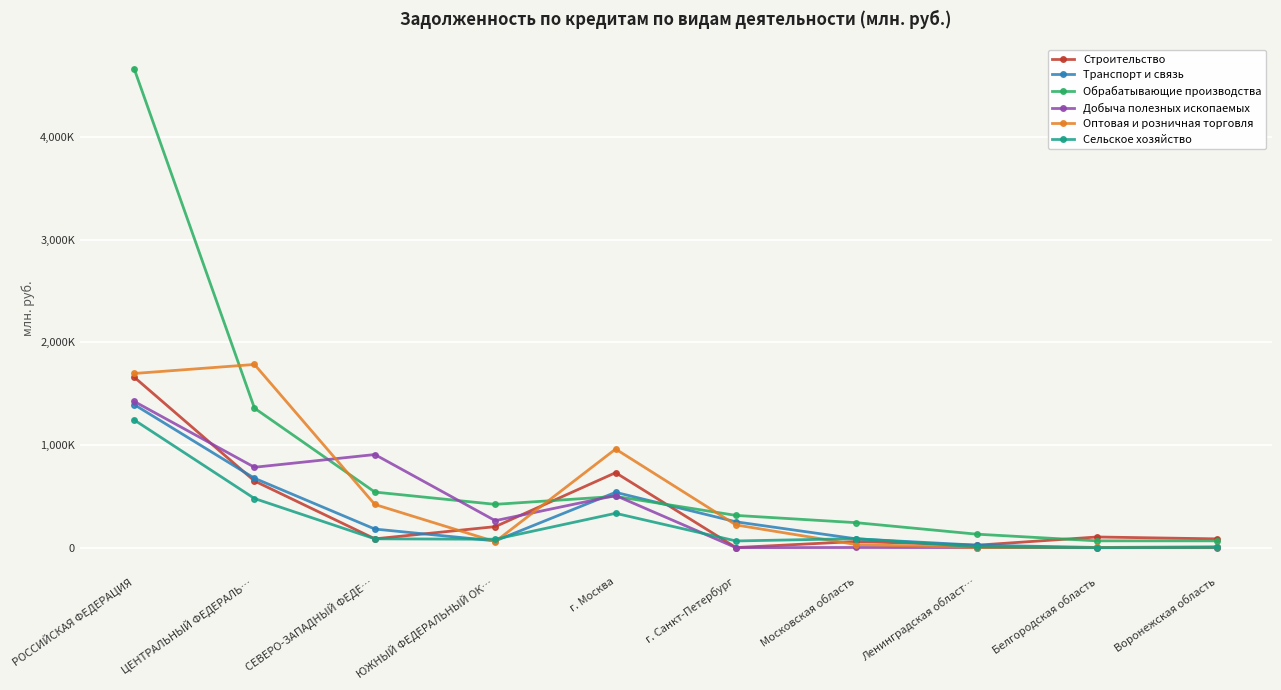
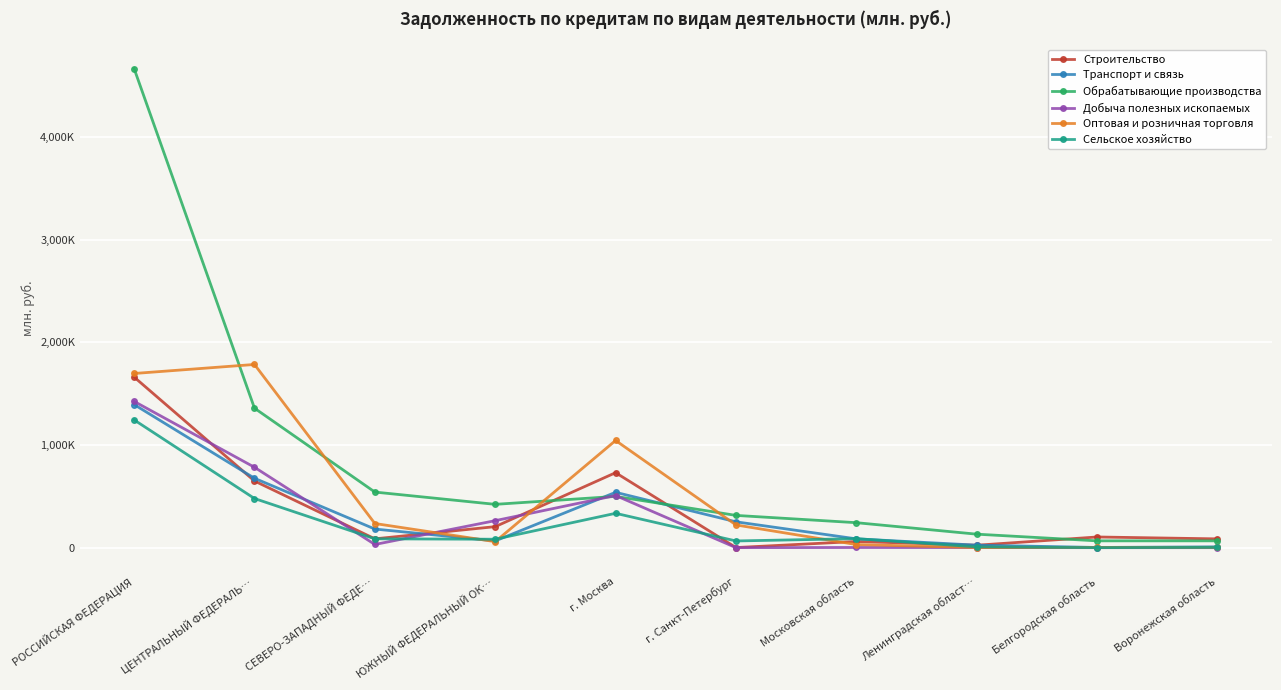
  {
    "Строительство": {
      "РОССИЙСКАЯ ФЕДЕРАЦИЯ": "1,660,000",
      "ЦЕНТРАЛЬНЫЙ ФЕДЕРАЛЬ…": "650,000",
      "ЮЖНЫЙ ФЕДЕРАЛЬНЫЙ ОК…": "200,000",
      "г. Москва": "730,000",
      "Московская область": "60,000",
      "Белгородская область": "100,000"
    },
    "Транспорт и связь": {
      "РОССИЙСКАЯ ФЕДЕРАЦИЯ": "1,390,000",
      "ЦЕНТРАЛЬНЫЙ ФЕДЕРАЛЬ…": "680,000",
      "СЕВЕРО-ЗАПАДНЫЙ ФЕДЕ…": "180,000",
      "г. Москва": "540,000",
      "г. Санкт-Петербург": "250,000"
    },
    "Добыча полезных ископаемых": {
      "РОССИЙСКАЯ ФЕДЕРАЦИЯ": "1,420,000",
      "ЦЕНТРАЛЬНЫЙ ФЕДЕРАЛЬ…": "780,000",
-     "СЕВЕРО-ЗАПАДНЫЙ ФЕДЕ…": "910,000",
+     "СЕВЕРО-ЗАПАДНЫЙ ФЕДЕ…": "30,000",
      "ЮЖНЫЙ ФЕДЕРАЛЬНЫЙ ОК…": "260,000",
      "Московская область": "0"
    },
    "Оптовая и розничная торговля": {
      "РОССИЙСКАЯ ФЕДЕРАЦИЯ": "1,700,000",
      "ЦЕНТРАЛЬНЫЙ ФЕДЕРАЛЬ…": "1,780,000",
-     "СЕВЕРО-ЗАПАДНЫЙ ФЕДЕ…": "420,000",
-     "г. Москва": "960,000",
+     "СЕВЕРО-ЗАПАДНЫЙ ФЕДЕ…": "240,000",
+     "г. Москва": "1,040,000",
      "г. Санкт-Петербург": "220,000",
      "Московская область": "30,000"
    }
  }
